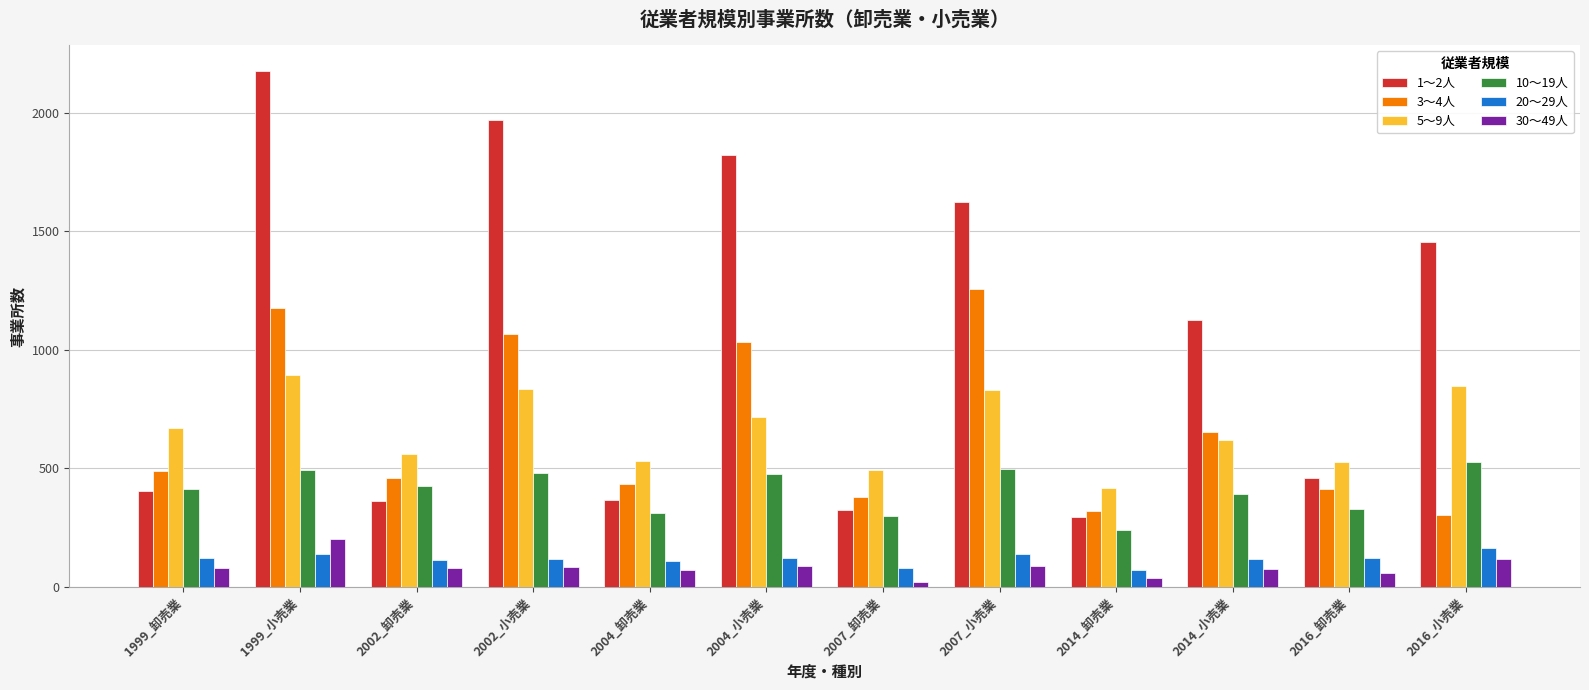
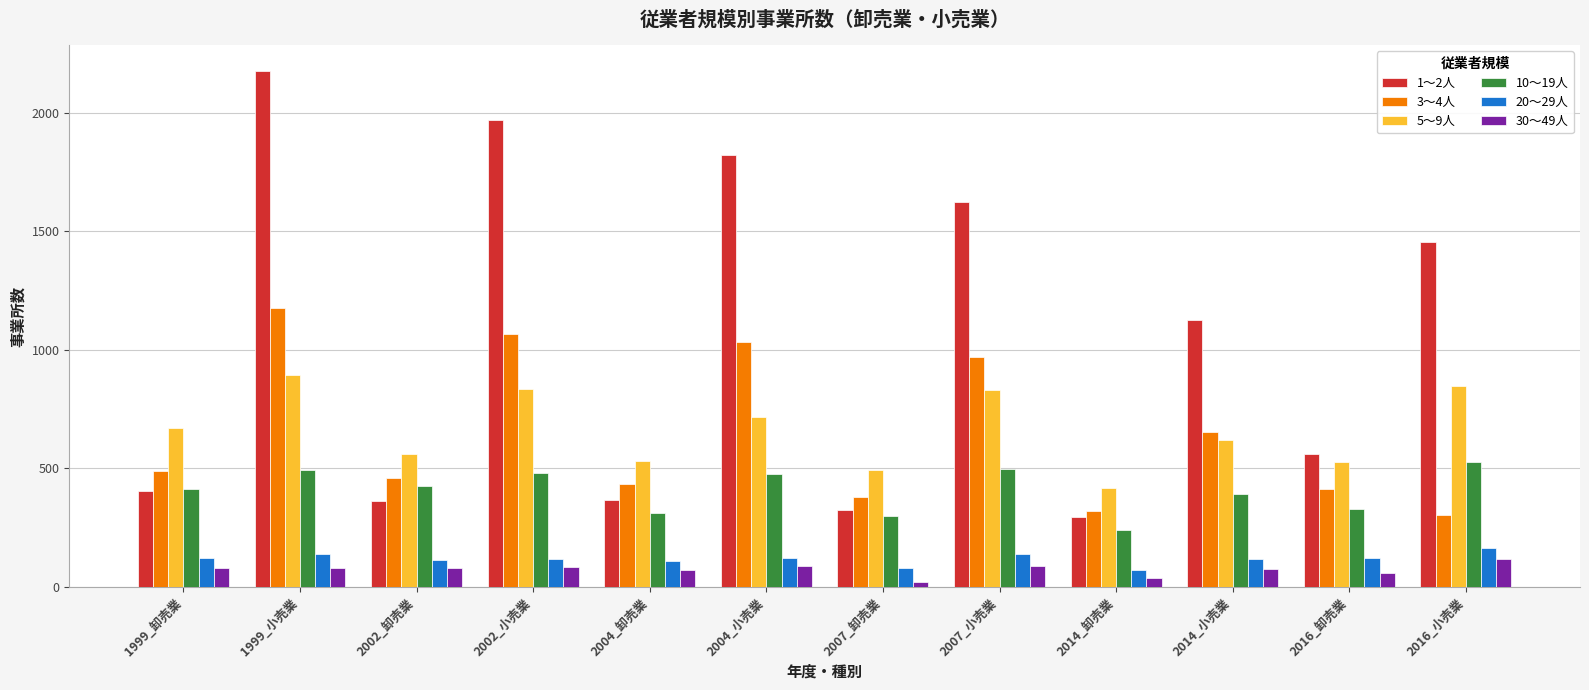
  {
    "1～2人": {
      "1999_卸売業": 410,
      "1999_小売業": 2180,
      "2002_卸売業": 360,
      "2002_小売業": 1970,
      "2004_卸売業": 370,
      "2004_小売業": 1820,
      "2007_卸売業": 320,
      "2007_小売業": 1630,
      "2014_卸売業": 300,
      "2014_小売業": 1130,
-     "2016_卸売業": 460,
+     "2016_卸売業": 560,
      "2016_小売業": 1460
    },
    "3～4人": {
      "1999_卸売業": 490,
      "1999_小売業": 1180,
      "2002_卸売業": 460,
      "2002_小売業": 1070,
      "2004_卸売業": 440,
      "2004_小売業": 1030,
      "2007_卸売業": 380,
-     "2007_小売業": 1260,
+     "2007_小売業": 970,
      "2014_卸売業": 320,
      "2014_小売業": 650,
      "2016_卸売業": 420,
      "2016_小売業": 300
    },
    "5～9人": {
      "1999_卸売業": 670,
      "1999_小売業": 890,
      "2002_卸売業": 560,
      "2002_小売業": 840,
      "2004_卸売業": 530,
      "2004_小売業": 720,
      "2007_卸売業": 490,
      "2007_小売業": 830,
      "2014_卸売業": 420,
      "2014_小売業": 620,
      "2016_卸売業": 530,
      "2016_小売業": 850
    },
    "10～19人": {
      "1999_卸売業": 410,
      "1999_小売業": 490,
      "2002_卸売業": 430,
      "2002_小売業": 480,
      "2004_卸売業": 310,
      "2004_小売業": 480,
      "2007_卸売業": 300,
      "2007_小売業": 500,
      "2014_卸売業": 240,
      "2014_小売業": 390,
      "2016_卸売業": 330,
      "2016_小売業": 530
    },
    "20～29人": {
      "1999_卸売業": 120,
      "1999_小売業": 140,
      "2002_卸売業": 110,
      "2002_小売業": 120,
      "2004_卸売業": 110,
      "2004_小売業": 120,
      "2007_卸売業": 80,
      "2007_小売業": 140,
      "2014_卸売業": 70,
      "2014_小売業": 120,
      "2016_卸売業": 120,
      "2016_小売業": 170
    },
    "30～49人": {
      "1999_卸売業": 80,
-     "1999_小売業": 200,
+     "1999_小売業": 80,
      "2002_卸売業": 80,
      "2002_小売業": 80,
      "2004_卸売業": 70,
      "2004_小売業": 90,
      "2007_卸売業": 20,
      "2007_小売業": 90,
      "2014_卸売業": 40,
      "2014_小売業": 70,
      "2016_卸売業": 60,
      "2016_小売業": 120
    }
  }
